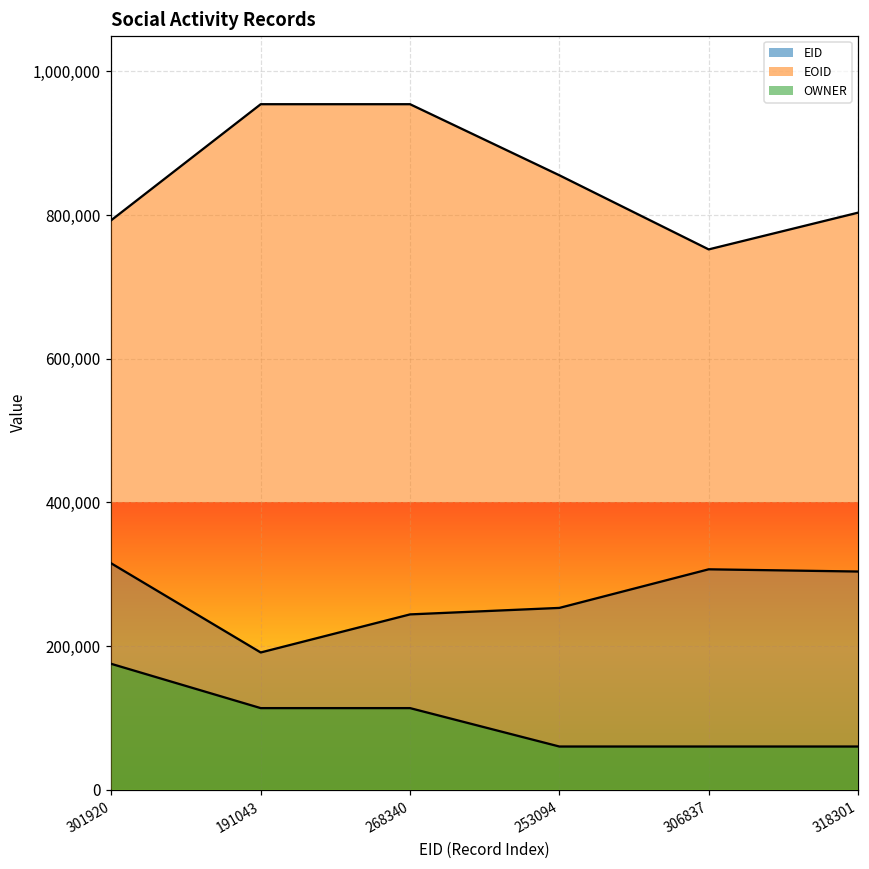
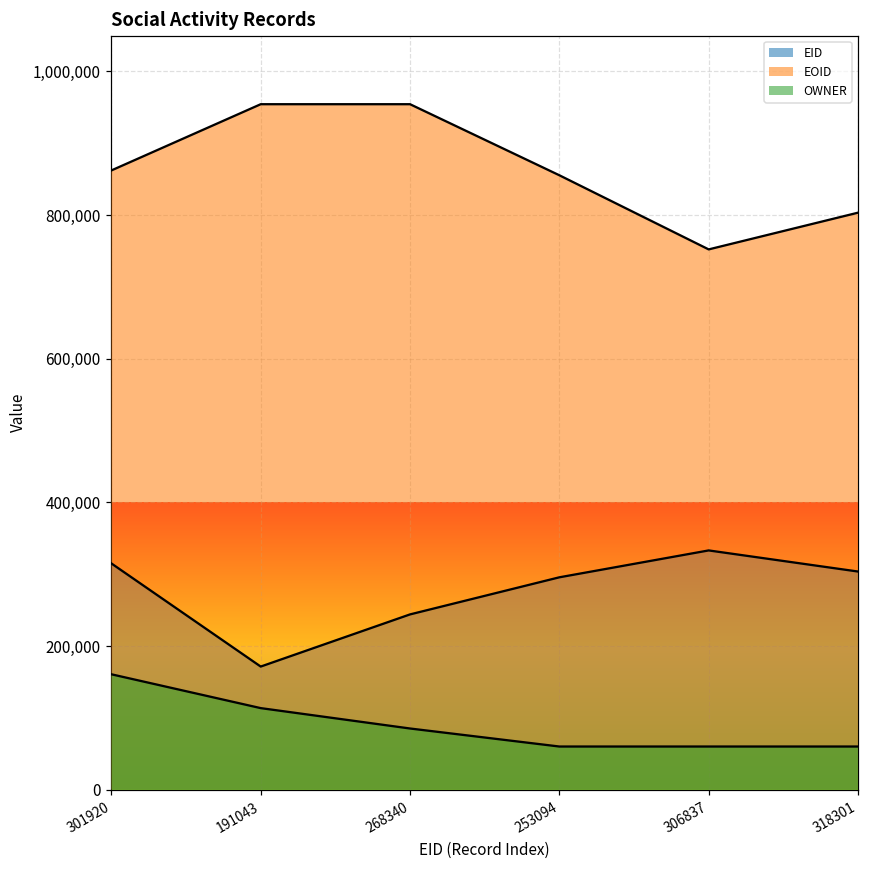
  {
    "EID": {
      "301920": "320,000",
-     "191043": "190,000",
+     "191043": "170,000",
      "268340": "240,000",
-     "253094": "250,000",
-     "306837": "310,000",
+     "253094": "300,000",
+     "306837": "330,000",
      "318301": "300,000"
    },
    "EOID": {
-     "301920": "790,000",
+     "301920": "860,000",
      "191043": "950,000",
      "268340": "950,000",
      "253094": "860,000",
      "306837": "750,000",
      "318301": "800,000"
    },
    "OWNER": {
-     "301920": "180,000",
+     "301920": "160,000",
      "191043": "110,000",
-     "268340": "110,000",
+     "268340": "90,000",
      "253094": "60,000",
      "306837": "60,000",
      "318301": "60,000"
    }
  }
